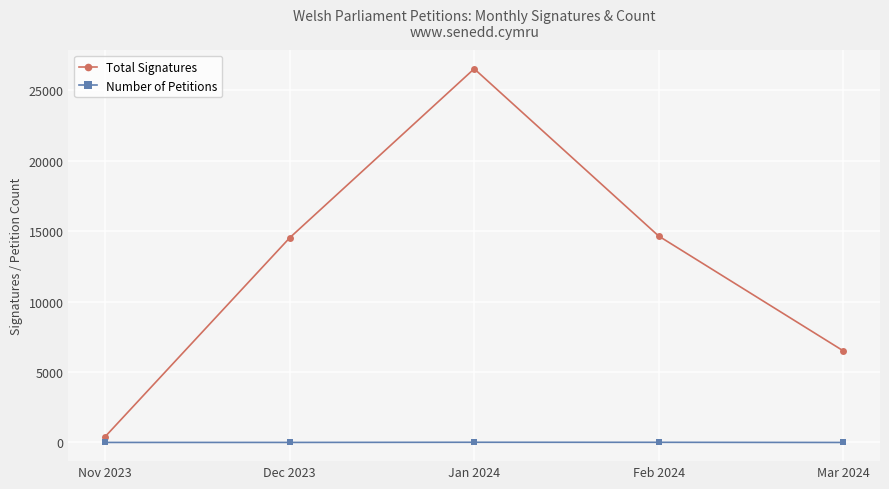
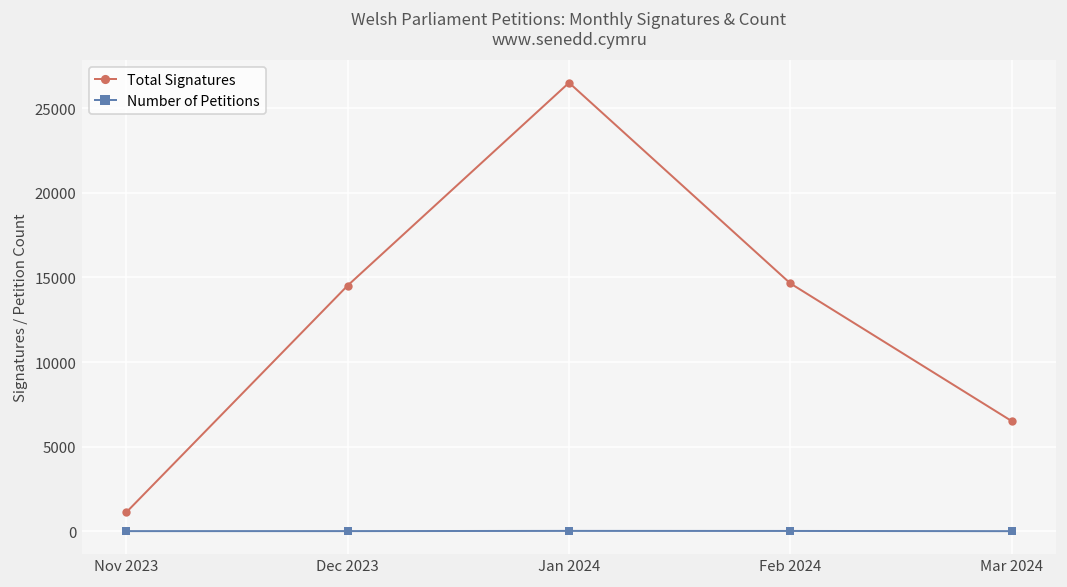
  {
    "Total Signatures": {
-     "Nov 2023": 400,
+     "Nov 2023": 1100,
      "Dec 2023": 14500,
      "Jan 2024": 26500,
      "Feb 2024": 14600,
      "Mar 2024": 6500
    },
    "Number of Petitions": {
      "Nov 2023": 0,
      "Dec 2023": 0,
      "Jan 2024": 0,
      "Feb 2024": 0,
      "Mar 2024": 0
    }
  }
